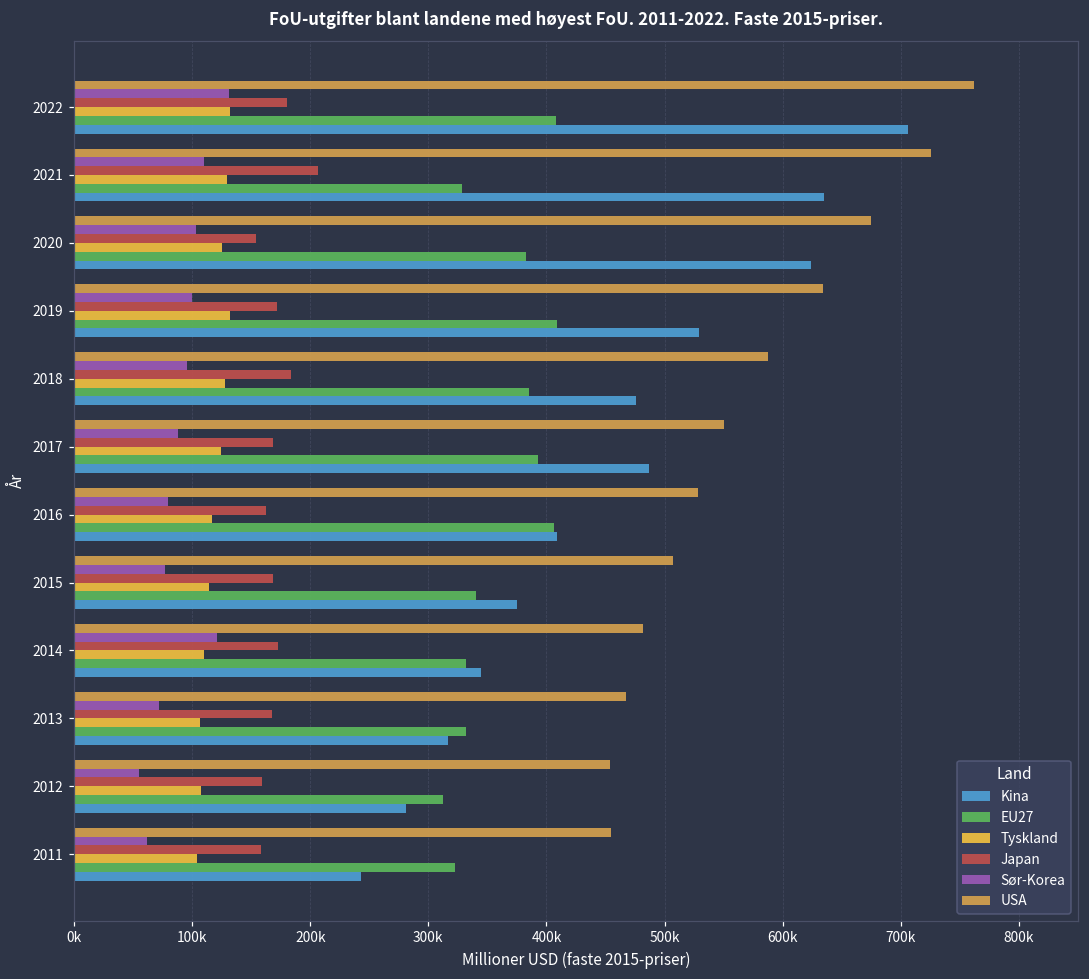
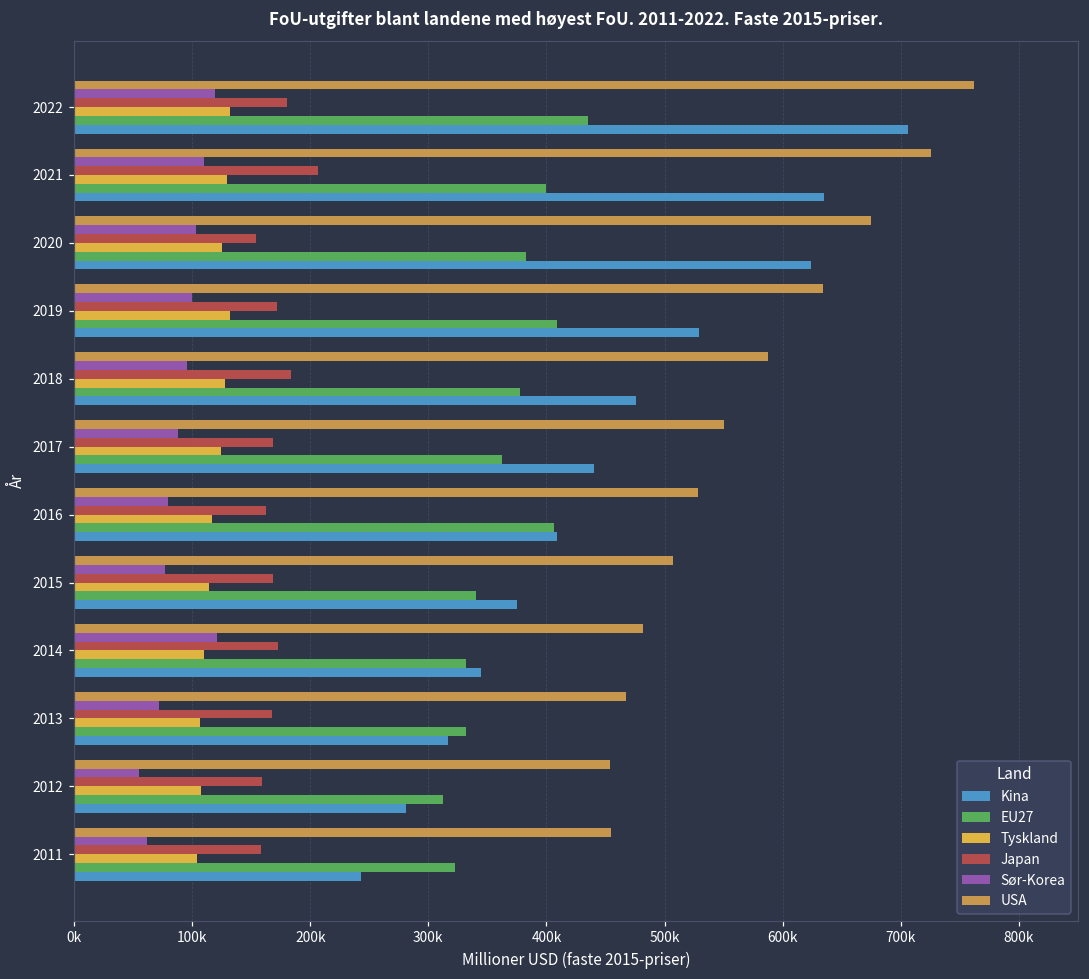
  {
    "Kina": {
      "2022": 706000,
      "2021": 635000,
      "2020": 624000,
      "2019": 529000,
      "2018": 476000,
-     "2017": 486000,
+     "2017": 440000,
      "2016": 409000,
      "2015": 375000,
      "2014": 344000,
      "2013": 316000,
      "2012": 281000,
      "2011": 243000
    },
    "EU27": {
-     "2022": 408000,
-     "2021": 329000,
+     "2022": 435000,
+     "2021": 400000,
      "2020": 383000,
      "2019": 409000,
-     "2018": 385000,
-     "2017": 392000,
+     "2018": 378000,
+     "2017": 363000,
      "2016": 407000,
      "2015": 341000,
      "2014": 332000,
      "2013": 332000,
      "2012": 312000,
      "2011": 322000
    },
    "Japan": {
      "2022": 180000,
      "2021": 207000,
      "2020": 154000,
      "2019": 172000,
      "2018": 184000,
      "2017": 169000,
      "2016": 163000,
      "2015": 169000,
      "2014": 172000,
      "2013": 167000,
      "2012": 159000,
      "2011": 158000
    },
    "Sør-Korea": {
-     "2022": 131000,
+     "2022": 120000,
      "2021": 110000,
      "2020": 103000,
      "2019": 100000,
      "2018": 95000,
      "2017": 88000,
      "2016": 79000,
      "2015": 77000,
      "2014": 121000,
      "2013": 72000,
      "2012": 55000,
      "2011": 62000
    }
  }
